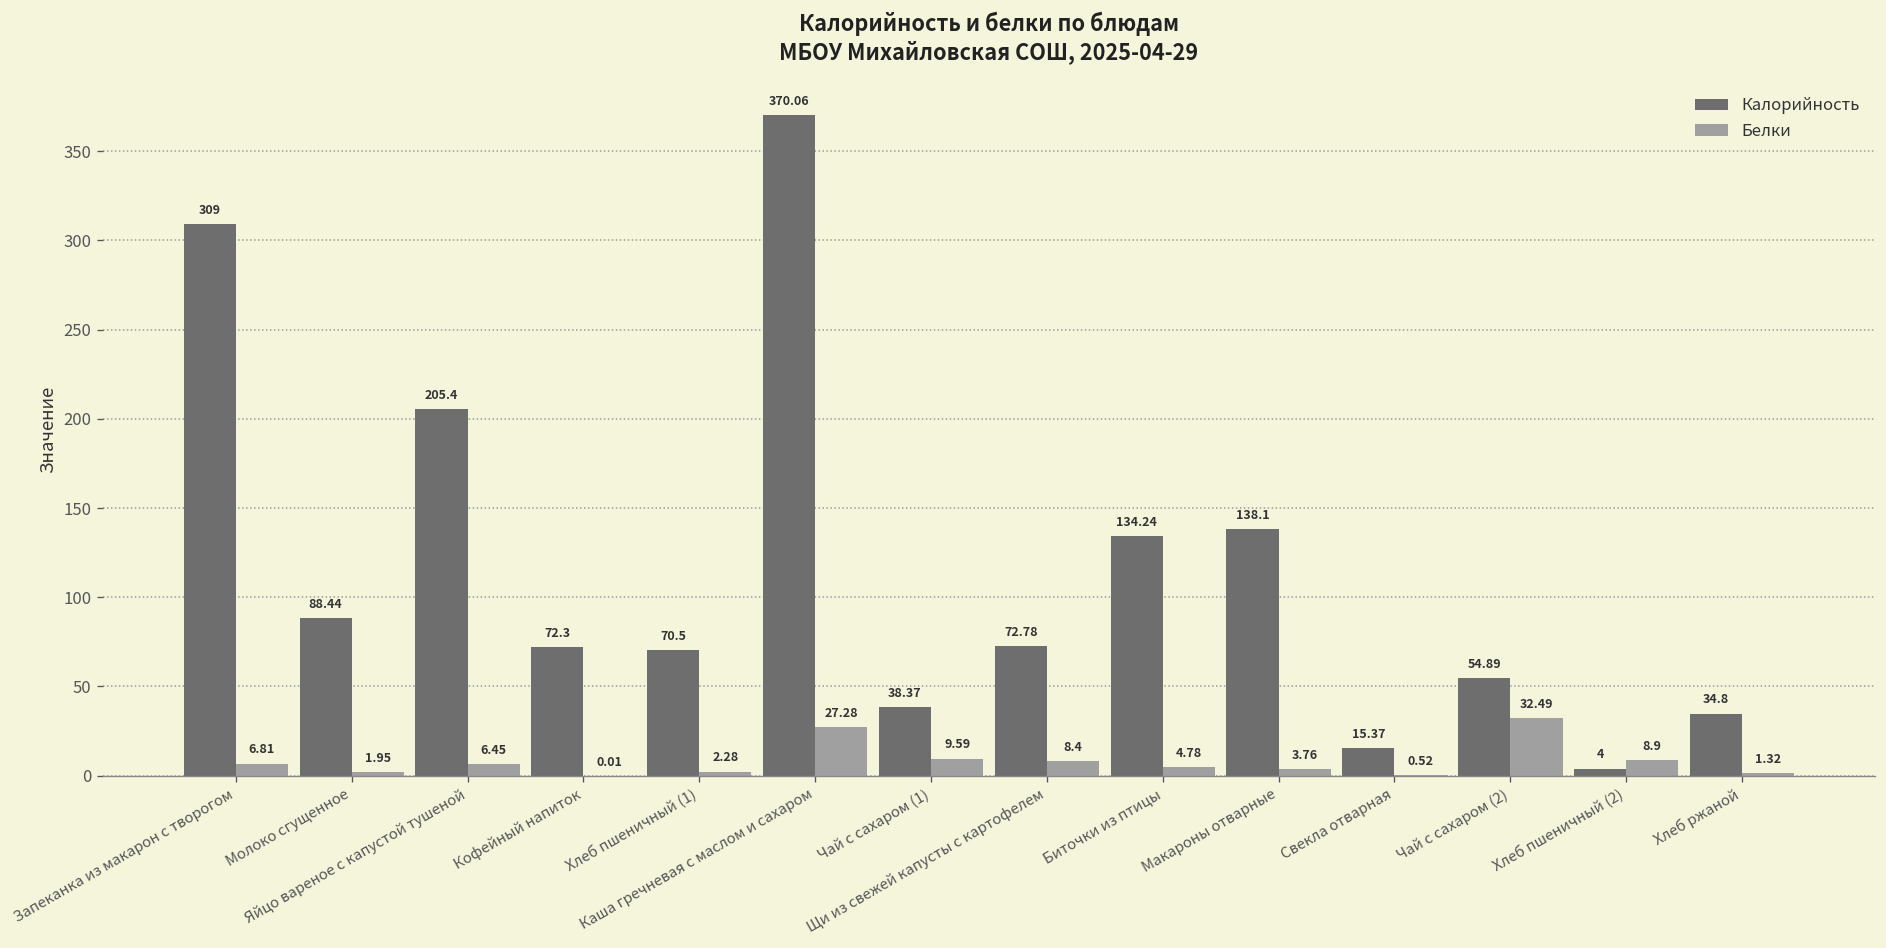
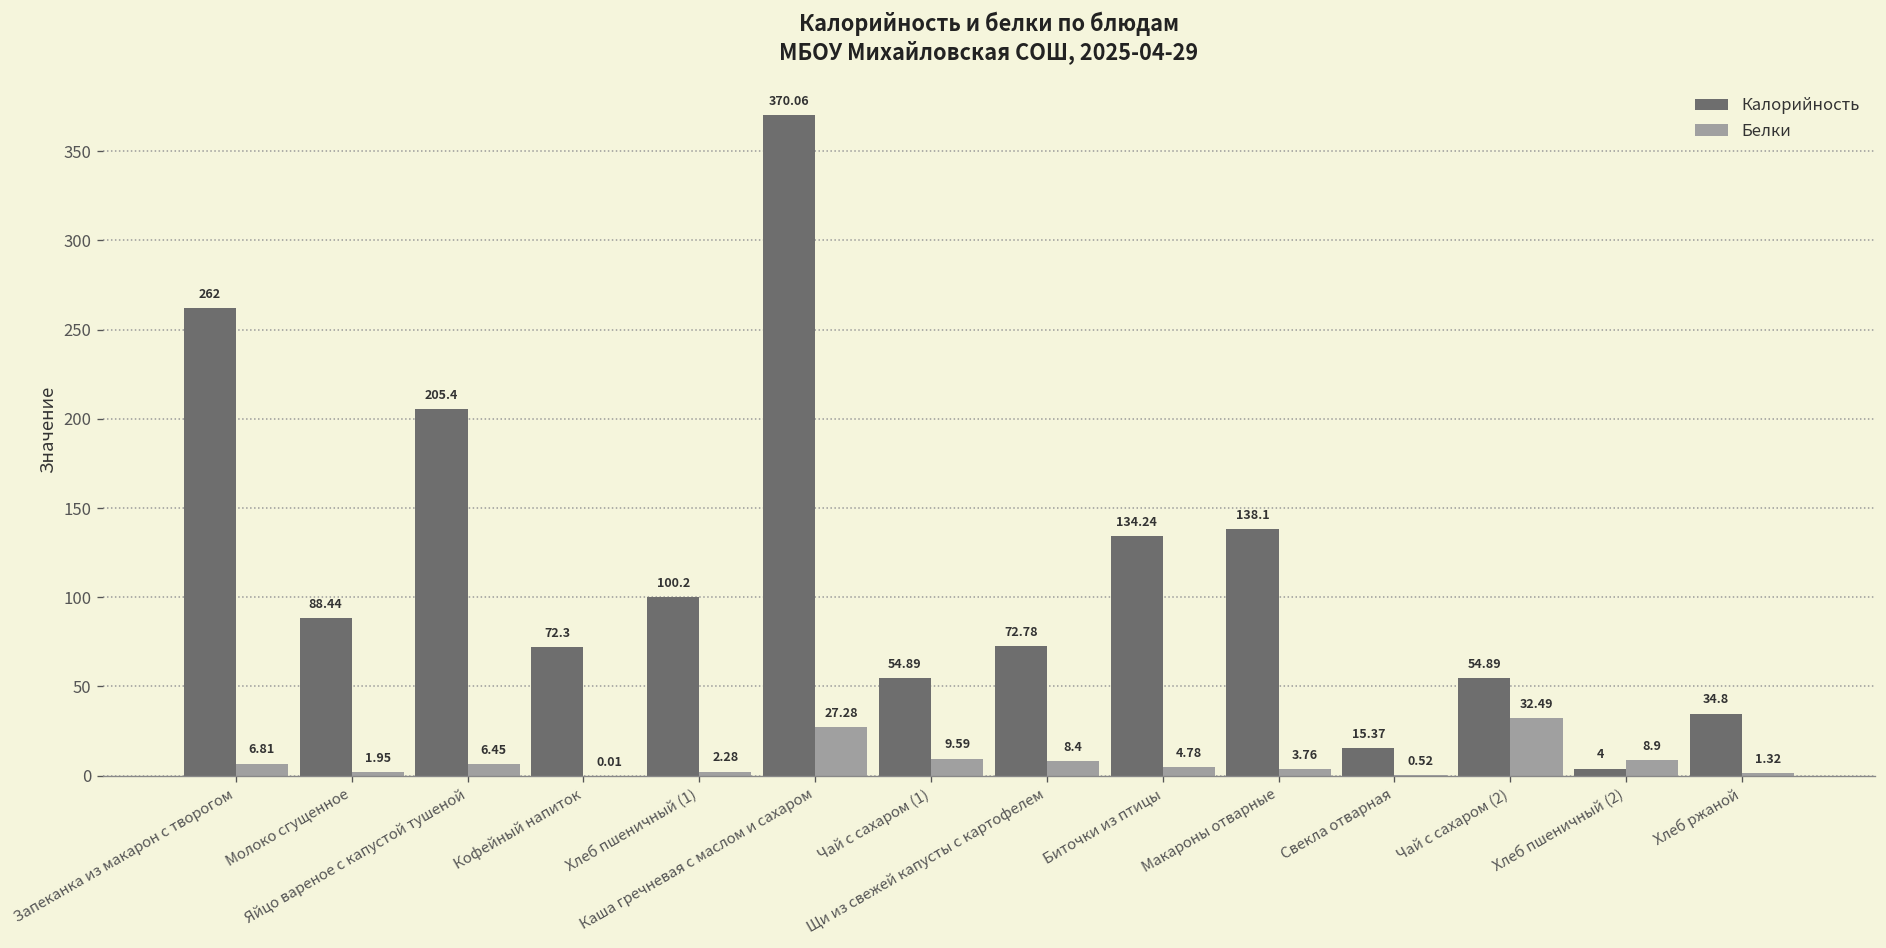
  {
    "Калорийность": {
-     "Запеканка из макарон с творогом": 309,
+     "Запеканка из макарон с творогом": 262,
      "Молоко сгущенное": 88.44,
      "Яйцо вареное с капустой тушеной": 205.4,
      "Кофейный напиток": 72.3,
-     "Хлеб пшеничный (1)": 70.5,
+     "Хлеб пшеничный (1)": 100.2,
      "Каша гречневая с маслом и сахаром": 370.06,
-     "Чай с сахаром (1)": 38.37,
+     "Чай с сахаром (1)": 54.89,
      "Щи из свежей капусты с картофелем": 72.78,
      "Биточки из птицы": 134.24,
      "Макароны отварные": 138.1,
      "Свекла отварная": 15.37,
      "Чай с сахаром (2)": 54.89,
      "Хлеб пшеничный (2)": 4,
      "Хлеб ржаной": 34.8
    },
    "Белки": {
      "Запеканка из макарон с творогом": 6.81,
      "Молоко сгущенное": 1.95,
      "Яйцо вареное с капустой тушеной": 6.45,
      "Кофейный напиток": 0.01,
      "Хлеб пшеничный (1)": 2.28,
      "Каша гречневая с маслом и сахаром": 27.28,
      "Чай с сахаром (1)": 9.59,
      "Щи из свежей капусты с картофелем": 8.4,
      "Биточки из птицы": 4.78,
      "Макароны отварные": 3.76,
      "Свекла отварная": 0.52,
      "Чай с сахаром (2)": 32.49,
      "Хлеб пшеничный (2)": 8.9,
      "Хлеб ржаной": 1.32
    }
  }
